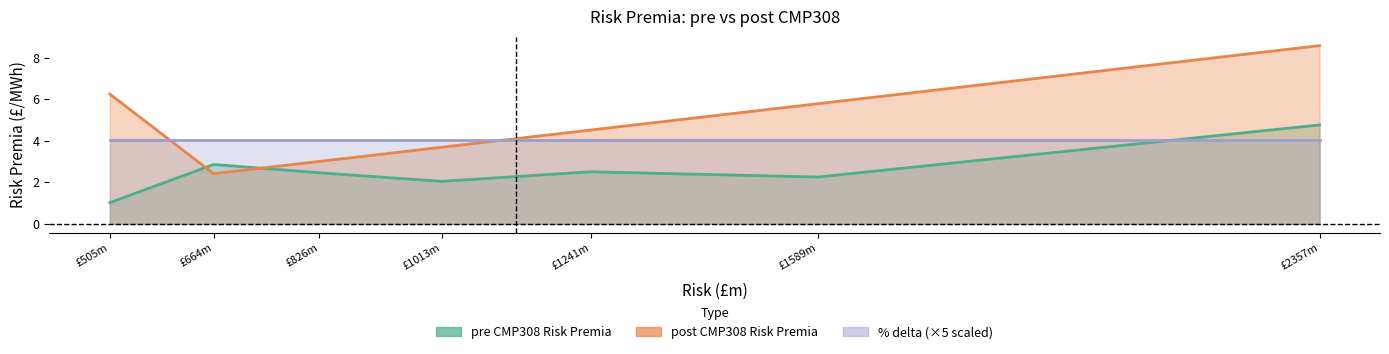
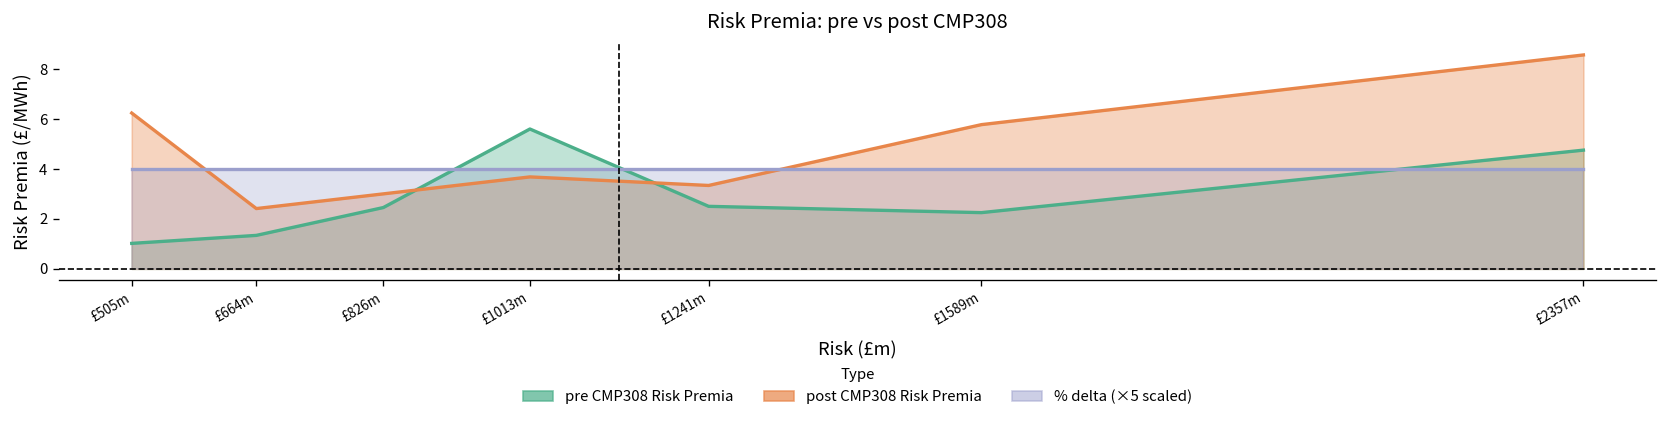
  {
    "pre CMP308 Risk Premia": {
      "£505m": 1.0,
-     "£664m": 2.9,
+     "£664m": 1.3,
      "£826m": 2.5,
-     "£1013m": 2.0,
+     "£1013m": 5.6,
      "£1241m": 2.5,
      "£1589m": 2.3,
      "£2357m": 4.8
    },
    "post CMP308 Risk Premia": {
      "£505m": 6.2,
      "£664m": 2.4,
      "£826m": 3.0,
      "£1013m": 3.7,
-     "£1241m": 4.5,
+     "£1241m": 3.3,
      "£1589m": 5.8,
      "£2357m": 8.6
    },
    "% delta (×5 scaled)": {
      "£505m": 4.0,
      "£664m": 4.0,
      "£826m": 4.0,
      "£1013m": 4.0,
      "£1241m": 4.0,
      "£1589m": 4.0,
      "£2357m": 4.0
    }
  }
